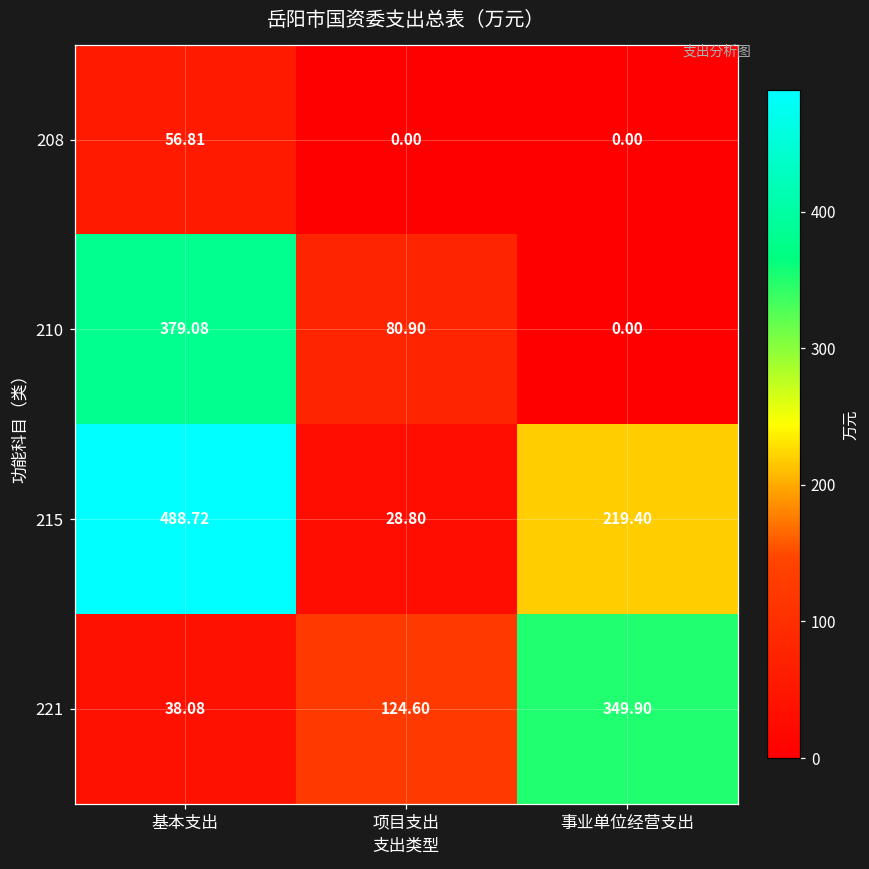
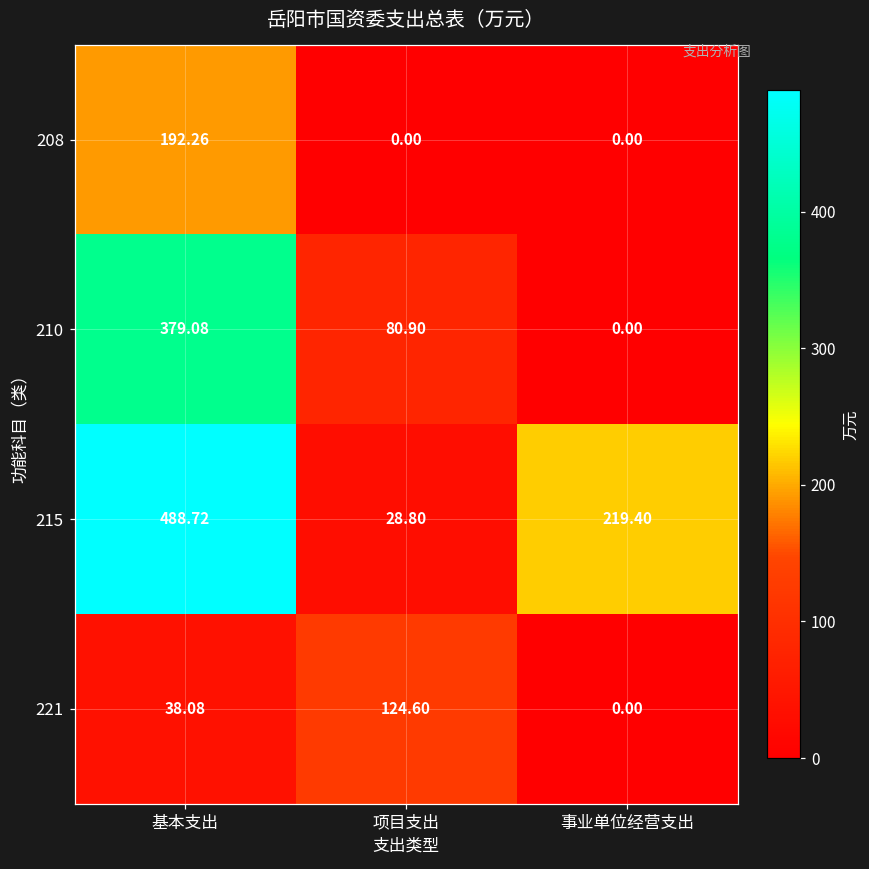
  {
    "208": {
-     "基本支出": 56.81,
+     "基本支出": 192.26,
      "项目支出": 0.00
    },
    "210": {
      "基本支出": 379.08,
      "项目支出": 80.90,
      "事业单位经营支出": 0.00
    },
    "215": {
      "基本支出": 488.72,
      "项目支出": 28.80,
      "事业单位经营支出": 219.40
    },
    "221": {
      "基本支出": 38.08,
      "项目支出": 124.60,
-     "事业单位经营支出": 349.90
+     "事业单位经营支出": 0.00
    }
  }
